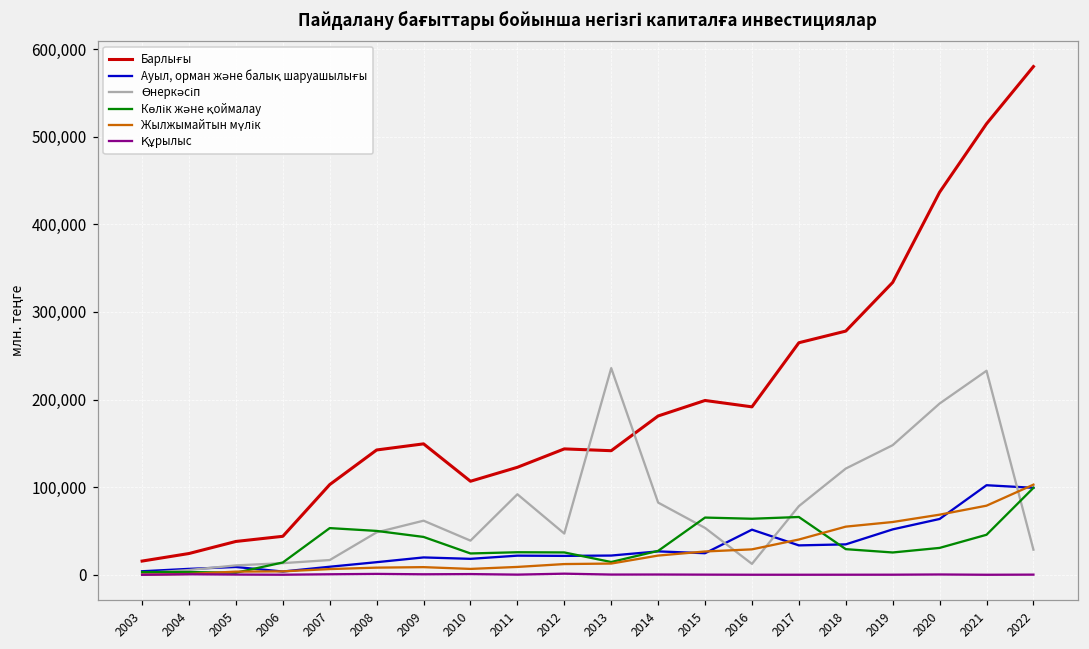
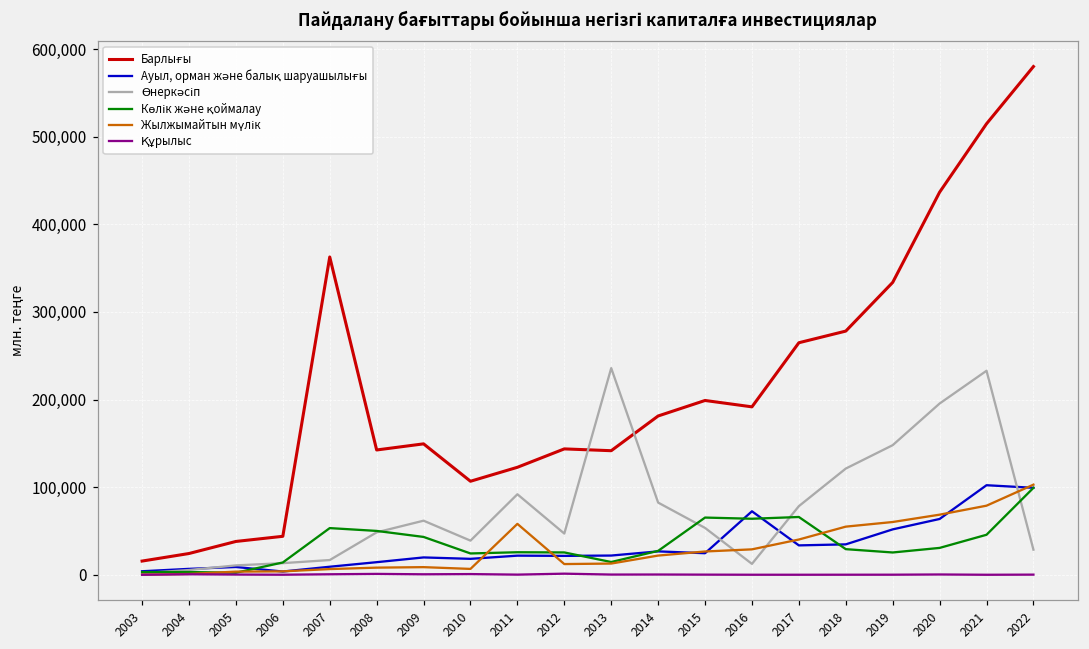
  {
    "Барлығы": {
      "2003": "20,000",
      "2004": "20,000",
      "2005": "40,000",
      "2006": "40,000",
-     "2007": "100,000",
+     "2007": "360,000",
      "2008": "140,000",
      "2009": "150,000",
      "2010": "110,000",
      "2011": "120,000",
      "2012": "140,000",
      "2013": "140,000",
      "2014": "180,000",
      "2015": "200,000",
      "2016": "190,000",
      "2017": "260,000",
      "2018": "280,000",
      "2019": "330,000",
      "2020": "440,000",
      "2021": "510,000",
      "2022": "580,000"
    },
    "Ауыл, орман және балық шаруашылығы": {
      "2008": "10,000",
      "2009": "20,000",
      "2010": "20,000",
      "2011": "20,000",
      "2012": "20,000",
      "2013": "20,000",
-     "2016": "50,000",
+     "2016": "70,000",
      "2017": "30,000",
      "2018": "30,000",
      "2019": "50,000",
      "2020": "60,000",
      "2021": "100,000"
    },
    "Өнеркәсіп": {
      "2007": "20,000",
      "2009": "60,000",
      "2010": "40,000",
      "2011": "90,000",
      "2012": "50,000",
      "2013": "240,000",
      "2014": "80,000",
      "2015": "50,000",
      "2016": "10,000",
      "2017": "80,000",
      "2018": "120,000",
      "2019": "150,000",
      "2020": "200,000",
      "2021": "230,000",
      "2022": "30,000"
    },
    "Көлік және қоймалау": {
      "2007": "50,000",
      "2009": "40,000",
      "2010": "20,000",
      "2011": "30,000",
      "2012": "30,000",
      "2015": "70,000",
      "2016": "60,000",
      "2017": "70,000",
      "2018": "30,000",
      "2019": "30,000",
      "2020": "30,000",
      "2021": "50,000"
    },
    "Жылжымайтын мүлік": {
      "2008": "10,000",
      "2009": "10,000",
      "2010": "10,000",
-     "2011": "10,000",
+     "2011": "60,000",
      "2012": "10,000",
      "2014": "20,000",
      "2016": "30,000",
      "2017": "40,000",
      "2018": "60,000",
      "2019": "60,000",
      "2020": "70,000",
      "2021": "80,000",
      "2022": "100,000"
    },
    "Құрылыс": {
      "2006": "0",
      "2007": "0",
      "2008": "0",
      "2009": "0",
      "2010": "0",
      "2011": "0",
      "2012": "0",
      "2013": "0",
      "2014": "0",
      "2015": "0",
      "2016": "0",
      "2017": "0",
      "2018": "0",
      "2019": "0",
      "2020": "0",
      "2021": "0",
      "2022": "0"
    }
  }
